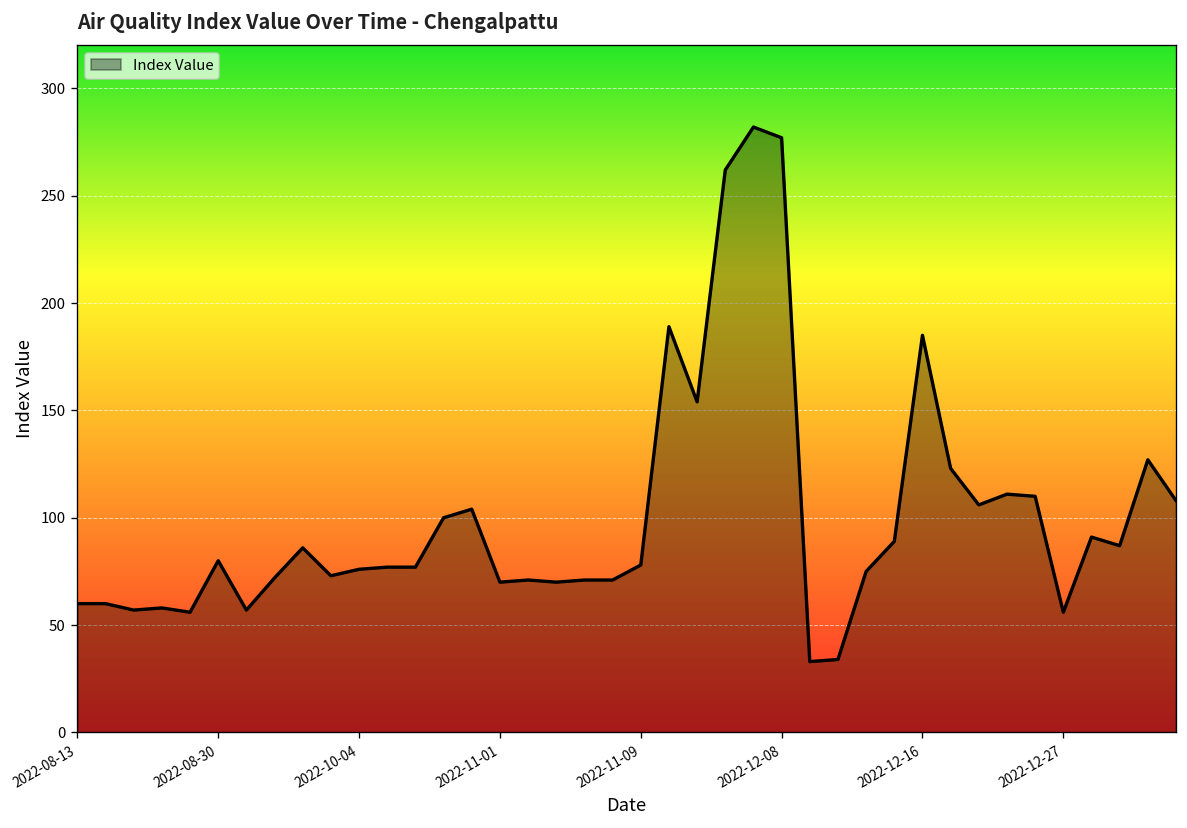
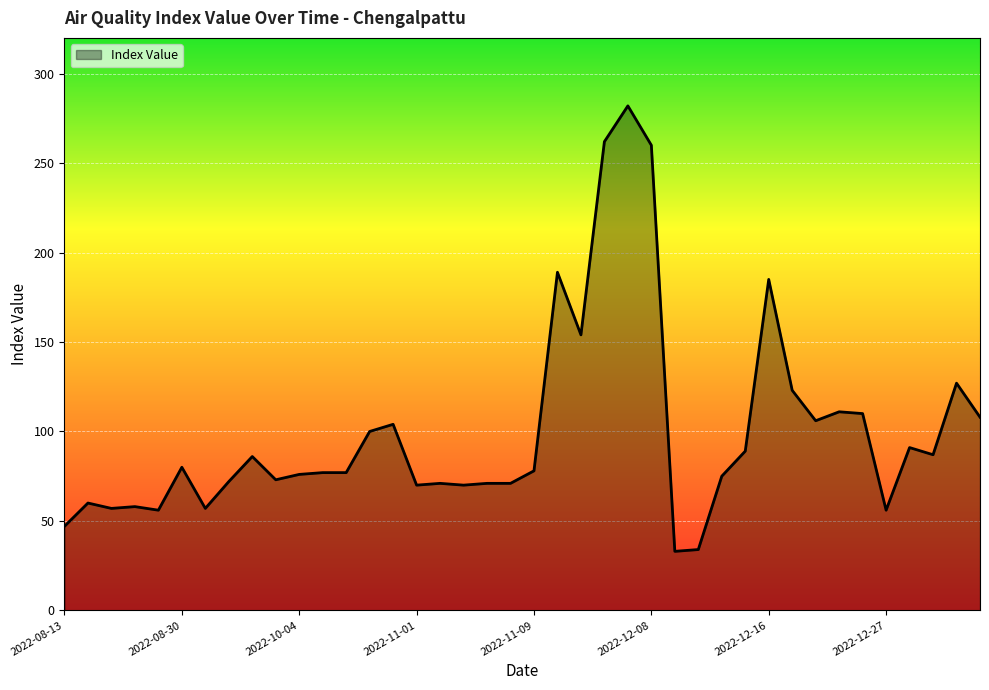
  {
-   "2022-08-13": 60,
+   "2022-08-13": 47,
    "2022-08-30": 80,
    "2022-10-04": 76,
    "2022-11-01": 70,
    "2022-11-09": 78,
-   "2022-12-08": 277,
+   "2022-12-08": 260,
    "2022-12-16": 185,
    "2022-12-27": 56
  }
